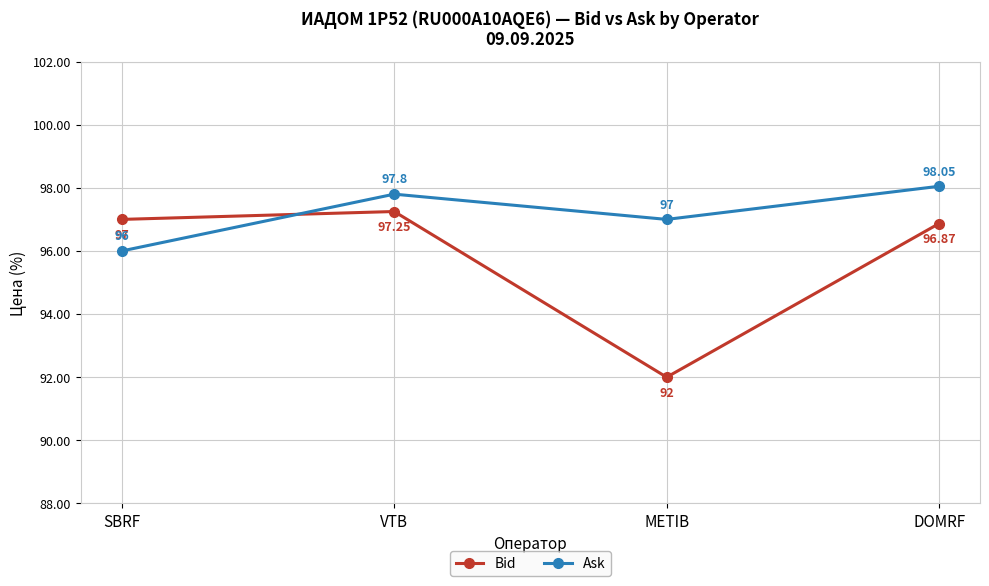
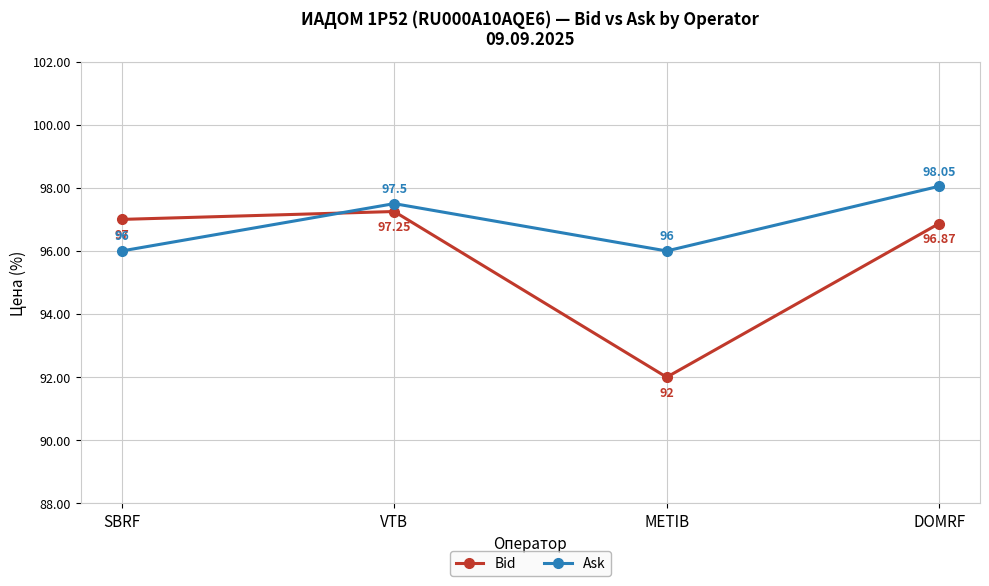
  {
    "Bid": {
      "VTB": 97.25,
      "METIB": 92,
      "DOMRF": 96.87
    },
    "Ask": {
-     "VTB": 97.8,
-     "METIB": 97,
+     "VTB": 97.5,
+     "METIB": 96,
      "DOMRF": 98.05
    }
  }
